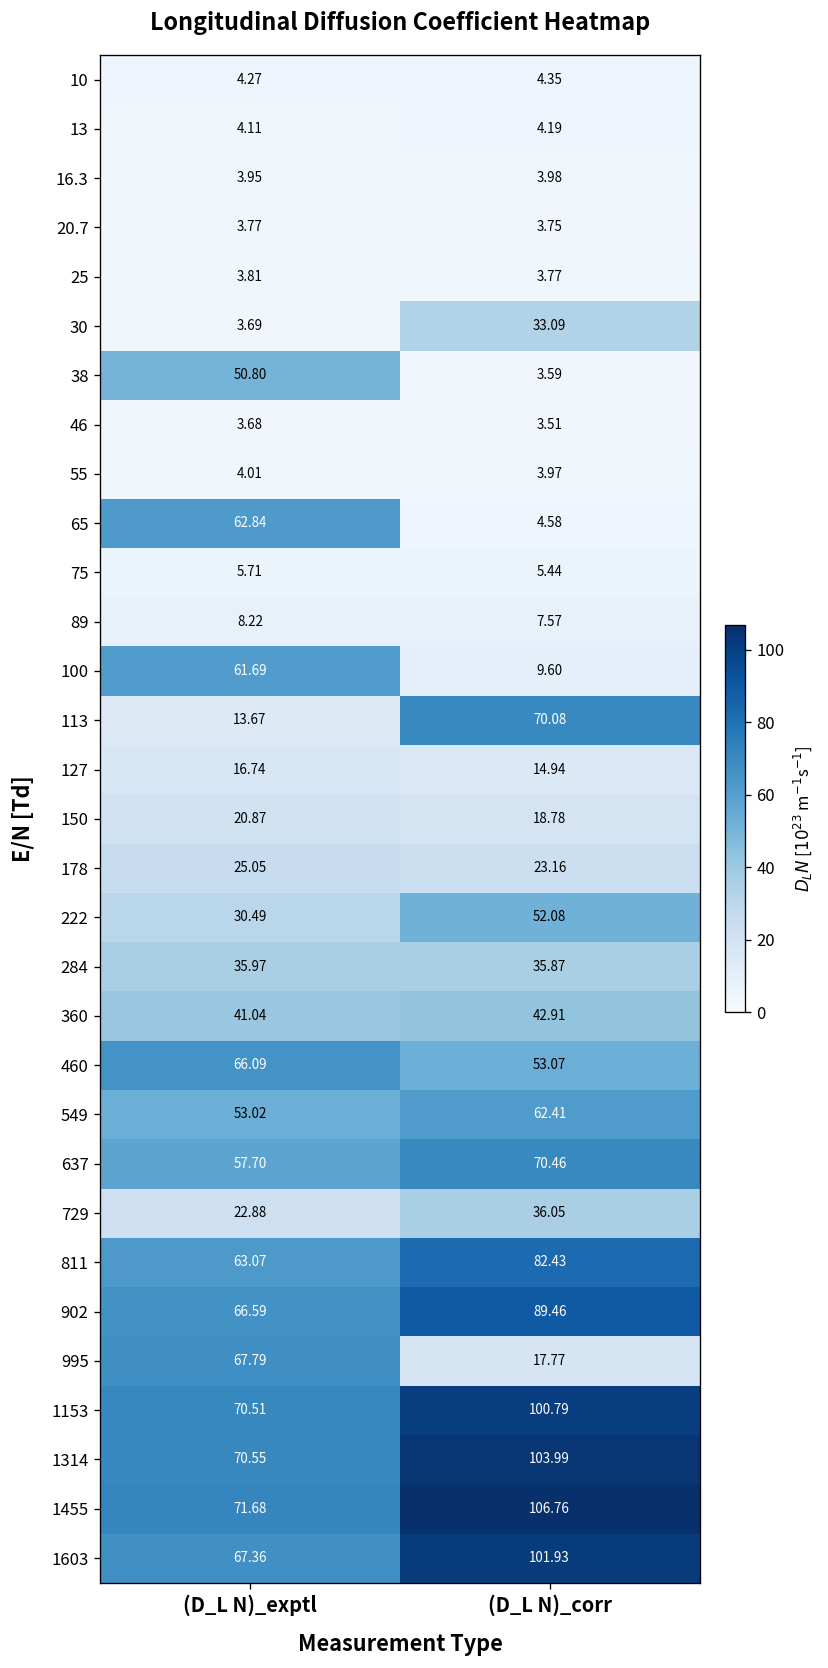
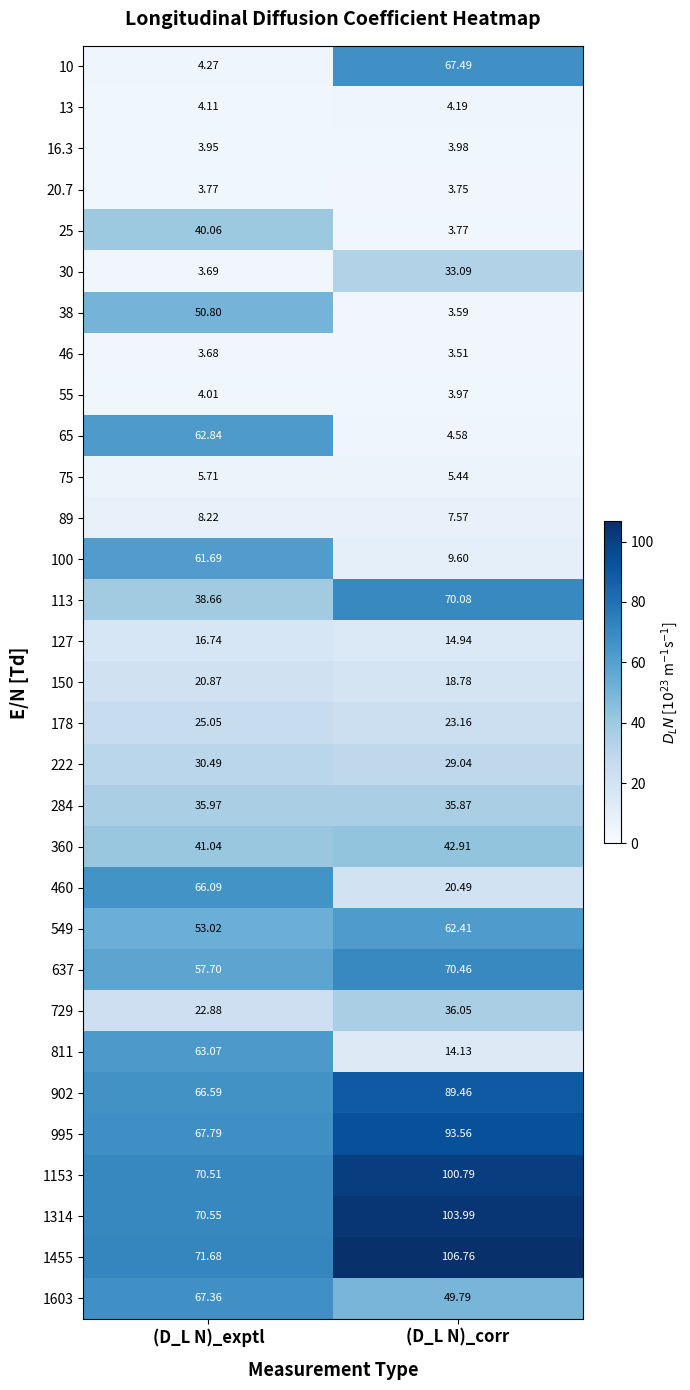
  {
    "10": {
      "(D_L N)_exptl": 4.27,
-     "(D_L N)_corr": 4.35
+     "(D_L N)_corr": 67.49
    },
    "13": {
      "(D_L N)_exptl": 4.11,
      "(D_L N)_corr": 4.19
    },
    "16.3": {
      "(D_L N)_exptl": 3.95,
      "(D_L N)_corr": 3.98
    },
    "20.7": {
      "(D_L N)_exptl": 3.77,
      "(D_L N)_corr": 3.75
    },
    "25": {
-     "(D_L N)_exptl": 3.81,
+     "(D_L N)_exptl": 40.06,
      "(D_L N)_corr": 3.77
    },
    "30": {
      "(D_L N)_exptl": 3.69,
      "(D_L N)_corr": 33.09
    },
    "38": {
      "(D_L N)_exptl": 50.80,
      "(D_L N)_corr": 3.59
    },
    "46": {
      "(D_L N)_exptl": 3.68,
      "(D_L N)_corr": 3.51
    },
    "55": {
      "(D_L N)_exptl": 4.01,
      "(D_L N)_corr": 3.97
    },
    "65": {
      "(D_L N)_exptl": 62.84,
      "(D_L N)_corr": 4.58
    },
    "75": {
      "(D_L N)_exptl": 5.71,
      "(D_L N)_corr": 5.44
    },
    "89": {
      "(D_L N)_exptl": 8.22,
      "(D_L N)_corr": 7.57
    },
    "100": {
      "(D_L N)_exptl": 61.69,
      "(D_L N)_corr": 9.60
    },
    "113": {
-     "(D_L N)_exptl": 13.67,
+     "(D_L N)_exptl": 38.66,
      "(D_L N)_corr": 70.08
    },
    "127": {
      "(D_L N)_exptl": 16.74,
      "(D_L N)_corr": 14.94
    },
    "150": {
      "(D_L N)_exptl": 20.87,
      "(D_L N)_corr": 18.78
    },
    "178": {
      "(D_L N)_exptl": 25.05,
      "(D_L N)_corr": 23.16
    },
    "222": {
      "(D_L N)_exptl": 30.49,
-     "(D_L N)_corr": 52.08
+     "(D_L N)_corr": 29.04
    },
    "284": {
      "(D_L N)_exptl": 35.97,
      "(D_L N)_corr": 35.87
    },
    "360": {
      "(D_L N)_exptl": 41.04,
      "(D_L N)_corr": 42.91
    },
    "460": {
      "(D_L N)_exptl": 66.09,
-     "(D_L N)_corr": 53.07
+     "(D_L N)_corr": 20.49
    },
    "549": {
      "(D_L N)_exptl": 53.02,
      "(D_L N)_corr": 62.41
    },
    "637": {
      "(D_L N)_exptl": 57.70,
      "(D_L N)_corr": 70.46
    },
    "729": {
      "(D_L N)_exptl": 22.88,
      "(D_L N)_corr": 36.05
    },
    "811": {
      "(D_L N)_exptl": 63.07,
-     "(D_L N)_corr": 82.43
+     "(D_L N)_corr": 14.13
    },
    "902": {
      "(D_L N)_exptl": 66.59,
      "(D_L N)_corr": 89.46
    },
    "995": {
      "(D_L N)_exptl": 67.79,
-     "(D_L N)_corr": 17.77
+     "(D_L N)_corr": 93.56
    },
    "1153": {
      "(D_L N)_exptl": 70.51,
      "(D_L N)_corr": 100.79
    },
    "1314": {
      "(D_L N)_exptl": 70.55,
      "(D_L N)_corr": 103.99
    },
    "1455": {
      "(D_L N)_exptl": 71.68,
      "(D_L N)_corr": 106.76
    },
    "1603": {
      "(D_L N)_exptl": 67.36,
-     "(D_L N)_corr": 101.93
+     "(D_L N)_corr": 49.79
    }
  }
